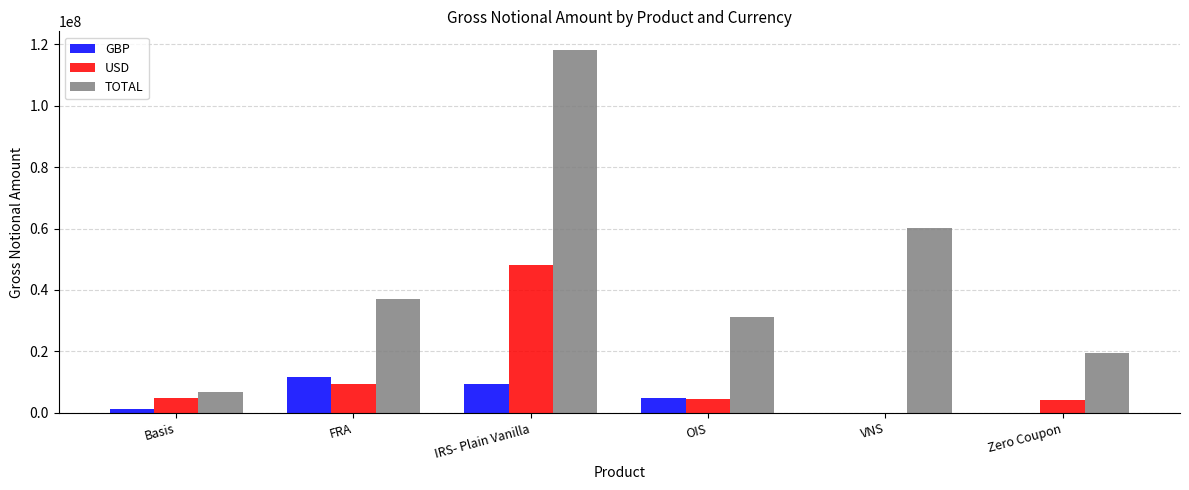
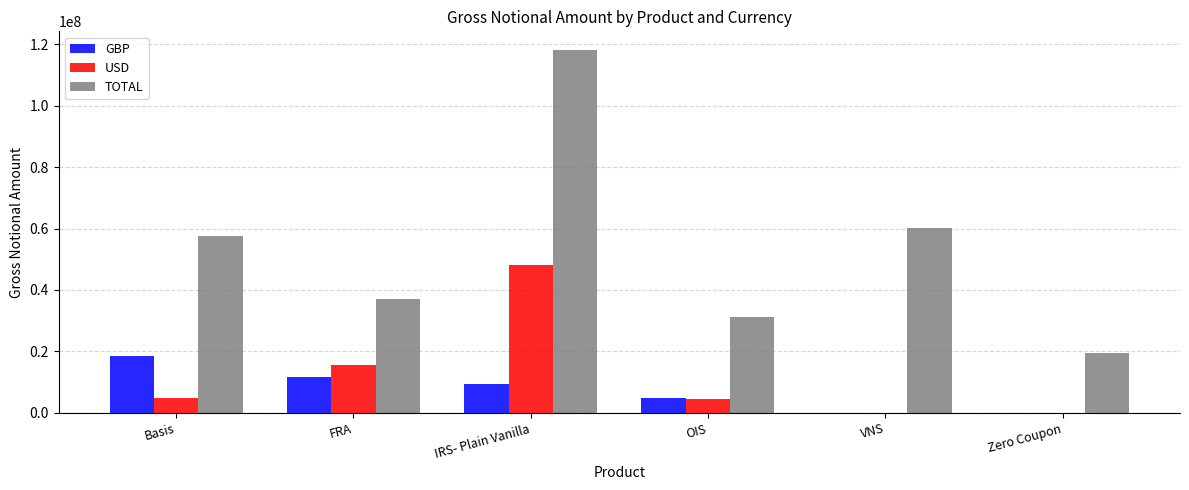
  {
    "GBP": {
-     "Basis": 1000000,
+     "Basis": 18000000,
      "FRA": 12000000,
      "IRS- Plain Vanilla": 9000000,
      "OIS": 5000000
    },
    "USD": {
      "Basis": 5000000,
-     "FRA": 9000000,
+     "FRA": 16000000,
      "IRS- Plain Vanilla": 48000000,
      "OIS": 4000000,
-     "Zero Coupon": 4000000
+     "Zero Coupon": 0
    },
    "TOTAL": {
-     "Basis": 7000000,
+     "Basis": 58000000,
      "FRA": 37000000,
      "IRS- Plain Vanilla": 118000000,
      "OIS": 31000000,
      "VNS": 60000000,
      "Zero Coupon": 19000000
    }
  }
